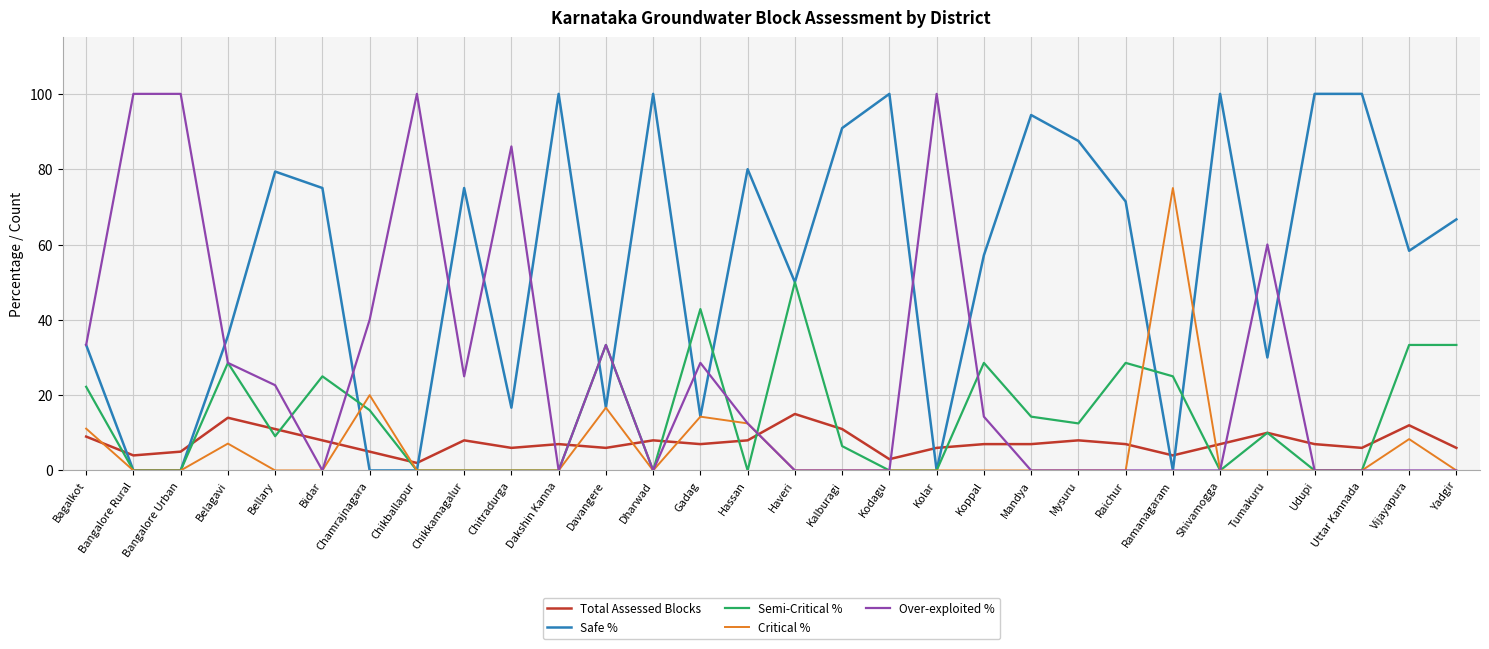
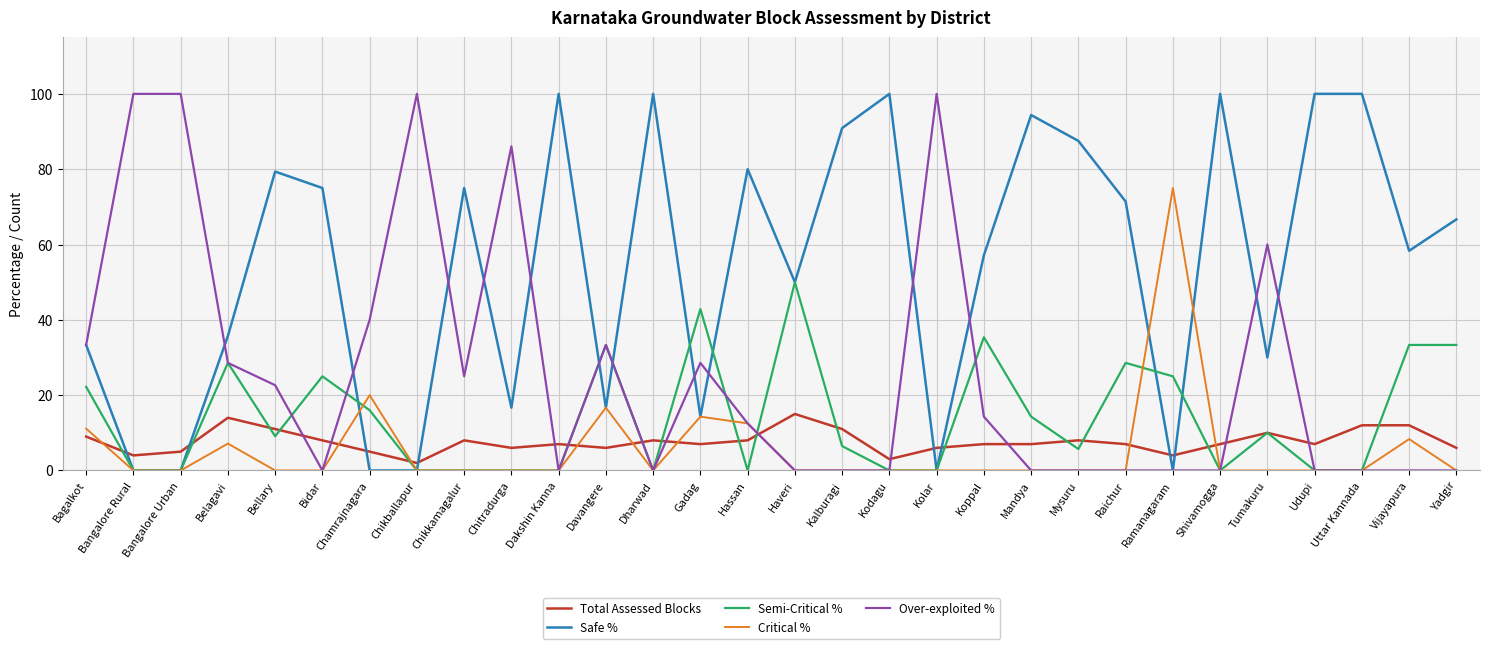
  {
    "Total Assessed Blocks": {
      "Bagalkot": 9,
      "Bangalore Rural": 4,
      "Bangalore Urban": 5,
      "Belagavi": 14,
      "Bellary": 11,
      "Bidar": 8,
      "Chamrajnagara": 5,
      "Chikballapur": 2,
      "Chikkamagalur": 8,
      "Chitradurga": 6,
      "Dakshin Kanna": 7,
      "Davangere": 6,
      "Dharwad": 8,
      "Gadag": 7,
      "Hassan": 8,
      "Haveri": 15,
      "Kalburagi": 11,
      "Kodagu": 3,
      "Kolar": 6,
      "Koppal": 7,
      "Mandya": 7,
      "Mysuru": 8,
      "Raichur": 7,
      "Ramanagaram": 4,
      "Shivamogga": 7,
      "Udupi": 7,
-     "Uttar Kannada": 6,
+     "Uttar Kannada": 12,
      "Vijayapura": 12,
      "Yadgir": 6
    },
    "Safe %": {
      "Belagavi": 36,
      "Bellary": 79,
      "Bidar": 75,
      "Chamrajnagara": 0,
      "Chikkamagalur": 75,
      "Chitradurga": 17,
      "Dakshin Kanna": 100,
      "Dharwad": 100,
      "Hassan": 80,
      "Kalburagi": 91,
      "Kodagu": 100,
      "Koppal": 57,
      "Mandya": 94,
      "Mysuru": 88,
      "Raichur": 71,
      "Shivamogga": 100,
      "Tumakuru": 30,
      "Udupi": 100,
      "Uttar Kannada": 100,
      "Vijayapura": 58,
      "Yadgir": 67
    },
    "Semi-Critical %": {
      "Bagalkot": 22,
      "Bellary": 9,
      "Bidar": 25,
      "Chamrajnagara": 16,
      "Gadag": 43,
      "Hassan": 0,
      "Kalburagi": 6,
-     "Koppal": 29,
+     "Koppal": 35,
      "Mandya": 14,
-     "Mysuru": 13,
+     "Mysuru": 6,
      "Raichur": 29,
      "Ramanagaram": 25,
      "Vijayapura": 33,
      "Yadgir": 33
    },
    "Critical %": {
      "Bagalkot": 11,
      "Belagavi": 7,
      "Bellary": 0,
      "Chamrajnagara": 20,
      "Koppal": 0,
      "Ramanagaram": 75,
      "Tumakuru": 0,
      "Vijayapura": 8
    },
    "Over-exploited %": {
      "Bangalore Rural": 100,
      "Bangalore Urban": 100,
      "Bellary": 23,
      "Chamrajnagara": 40,
      "Chikballapur": 100,
      "Chikkamagalur": 25,
      "Chitradurga": 86,
      "Gadag": 29,
      "Kolar": 100,
      "Koppal": 14,
      "Tumakuru": 60,
      "Vijayapura": 0
    }
  }
